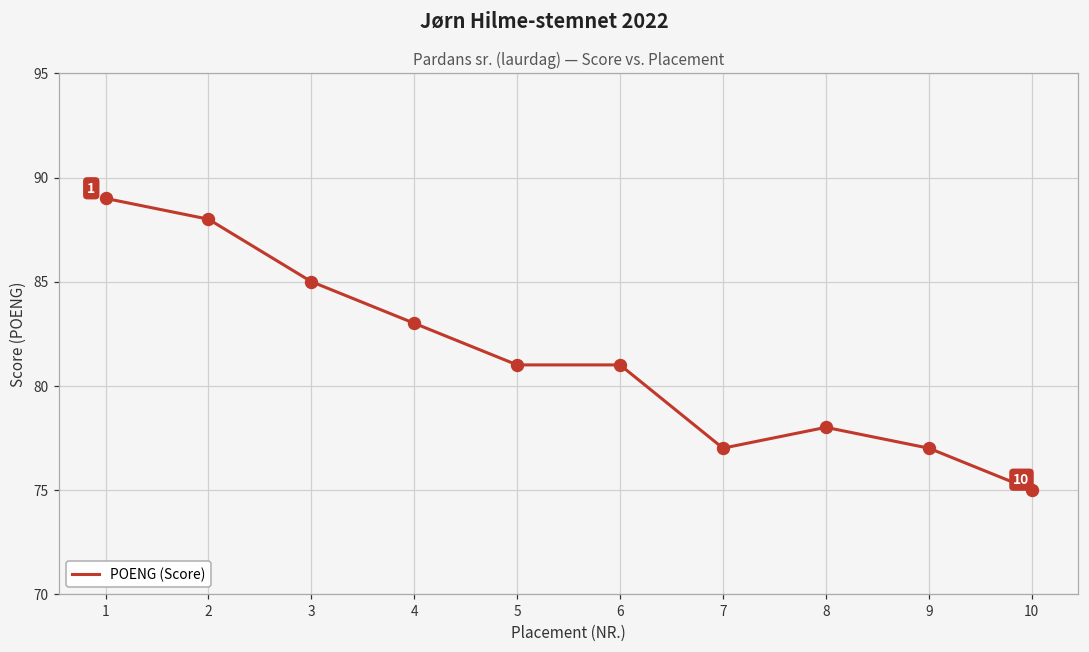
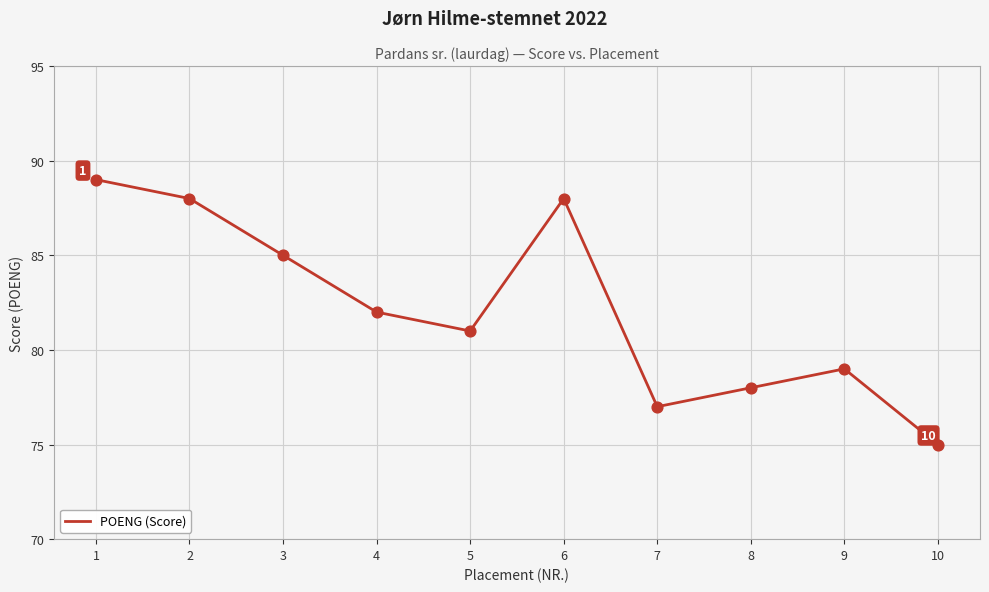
  {
    "2": 88,
    "3": 85,
-   "4": 83,
+   "4": 82,
    "5": 81,
-   "6": 81,
+   "6": 88,
    "7": 77,
    "8": 78,
-   "9": 77
+   "9": 79
  }
